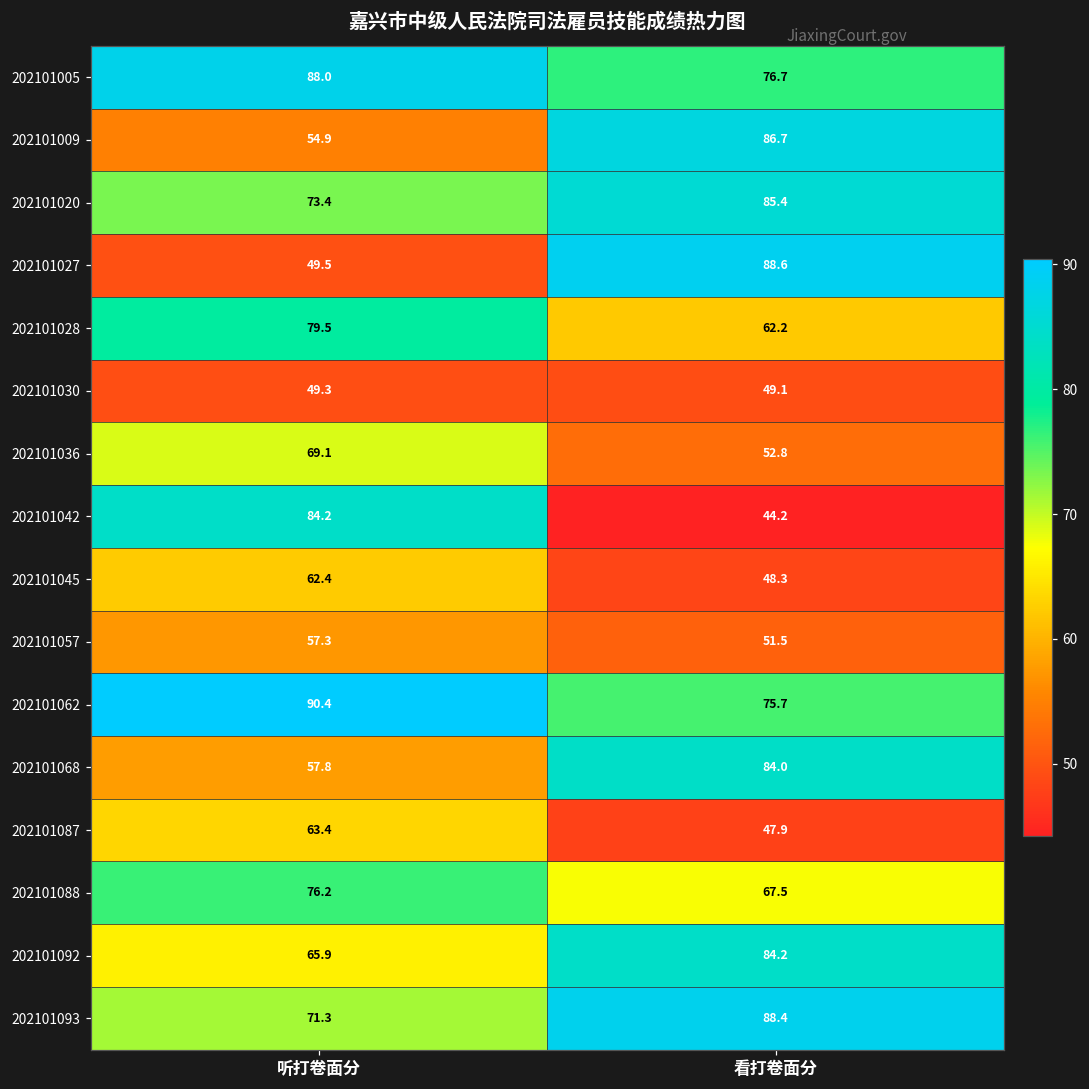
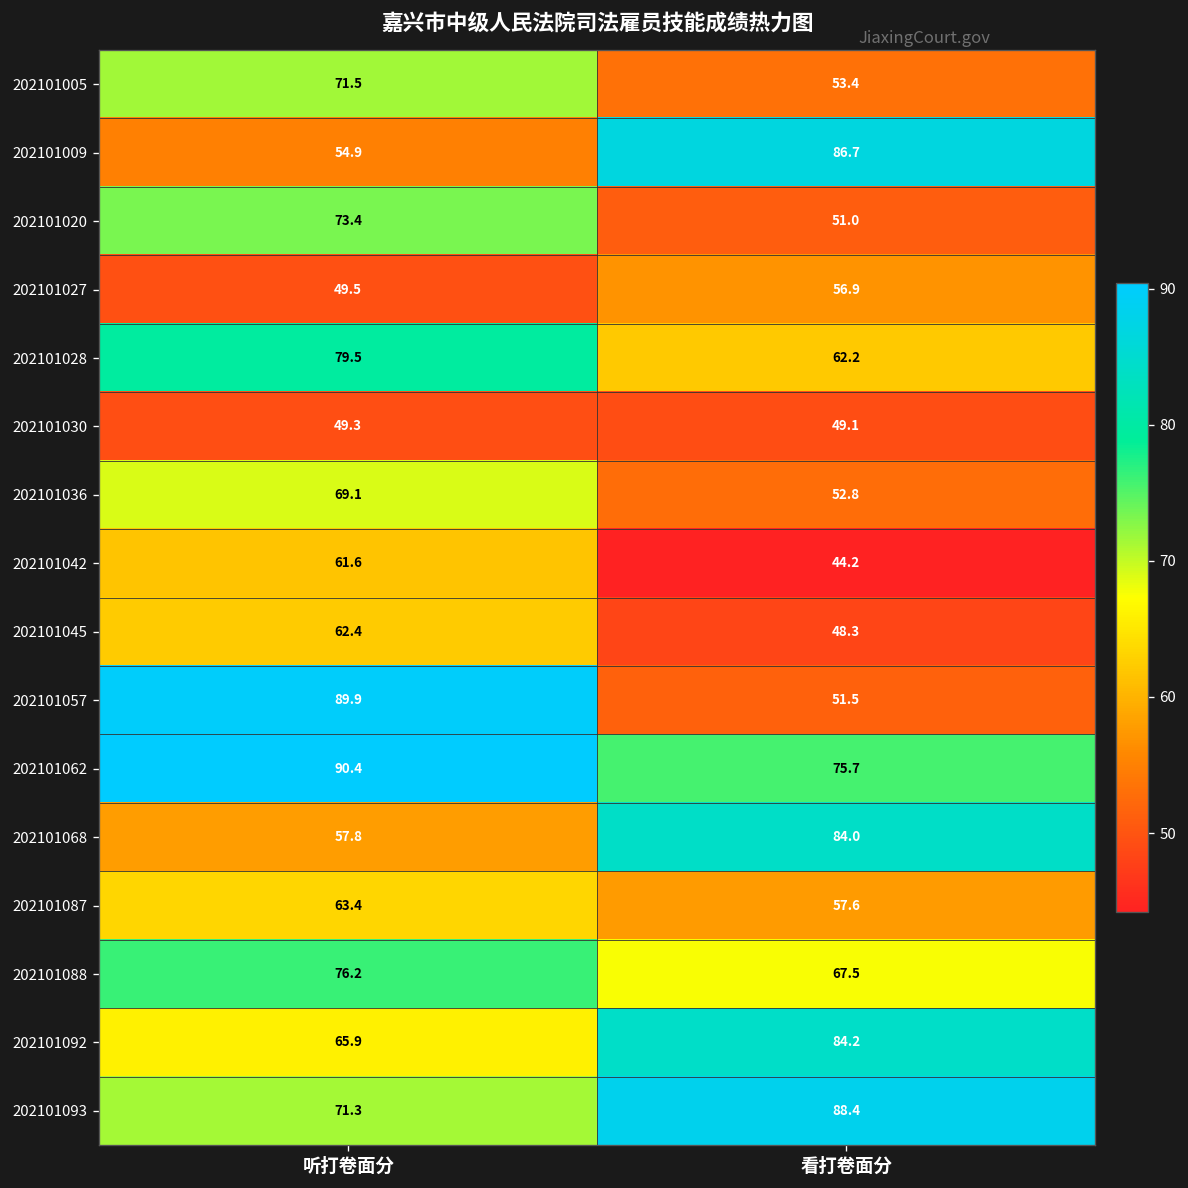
  {
    "202101005": {
-     "听打卷面分": 88.0,
-     "看打卷面分": 76.7
+     "听打卷面分": 71.5,
+     "看打卷面分": 53.4
    },
    "202101009": {
      "听打卷面分": 54.9,
      "看打卷面分": 86.7
    },
    "202101020": {
      "听打卷面分": 73.4,
-     "看打卷面分": 85.4
+     "看打卷面分": 51.0
    },
    "202101027": {
      "听打卷面分": 49.5,
-     "看打卷面分": 88.6
+     "看打卷面分": 56.9
    },
    "202101028": {
      "听打卷面分": 79.5,
      "看打卷面分": 62.2
    },
    "202101030": {
      "听打卷面分": 49.3,
      "看打卷面分": 49.1
    },
    "202101036": {
      "听打卷面分": 69.1,
      "看打卷面分": 52.8
    },
    "202101042": {
-     "听打卷面分": 84.2,
+     "听打卷面分": 61.6,
      "看打卷面分": 44.2
    },
    "202101045": {
      "听打卷面分": 62.4,
      "看打卷面分": 48.3
    },
    "202101057": {
-     "听打卷面分": 57.3,
+     "听打卷面分": 89.9,
      "看打卷面分": 51.5
    },
    "202101062": {
      "听打卷面分": 90.4,
      "看打卷面分": 75.7
    },
    "202101068": {
      "听打卷面分": 57.8,
      "看打卷面分": 84.0
    },
    "202101087": {
      "听打卷面分": 63.4,
-     "看打卷面分": 47.9
+     "看打卷面分": 57.6
    },
    "202101088": {
      "听打卷面分": 76.2,
      "看打卷面分": 67.5
    },
    "202101092": {
      "听打卷面分": 65.9,
      "看打卷面分": 84.2
    },
    "202101093": {
      "听打卷面分": 71.3,
      "看打卷面分": 88.4
    }
  }
